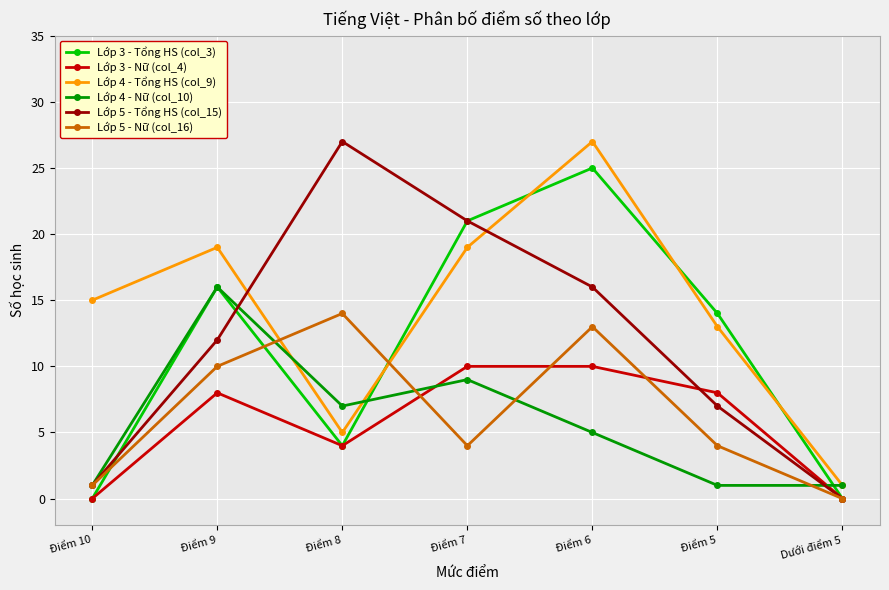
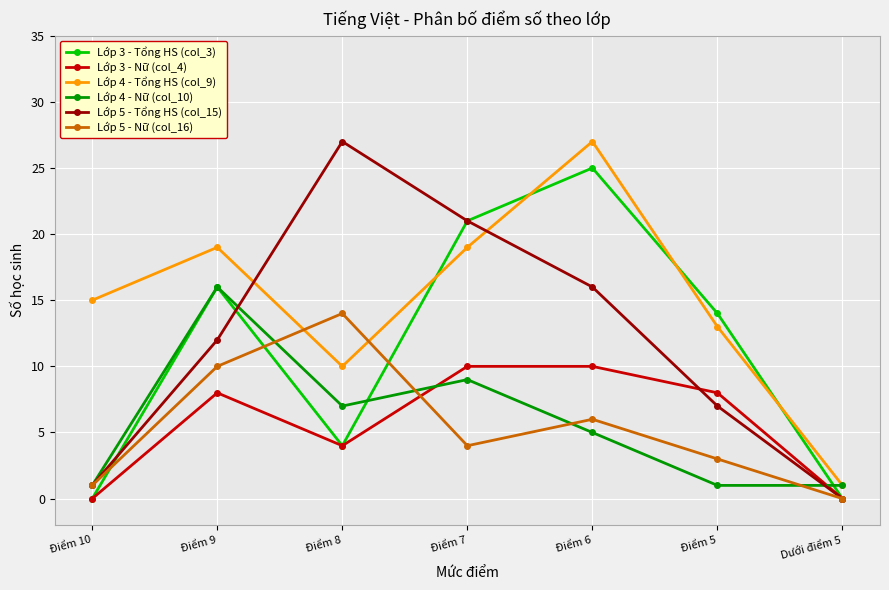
  {
    "Lớp 4 - Tổng HS (col_9)": {
      "Điểm 10": 15,
      "Điểm 9": 19,
-     "Điểm 8": 5,
+     "Điểm 8": 10,
      "Điểm 7": 19,
      "Điểm 6": 27,
      "Điểm 5": 13
    },
    "Lớp 5 - Nữ (col_16)": {
      "Điểm 9": 10,
      "Điểm 8": 14,
      "Điểm 7": 4,
-     "Điểm 6": 13,
-     "Điểm 5": 4
+     "Điểm 6": 6,
+     "Điểm 5": 3
    }
  }
